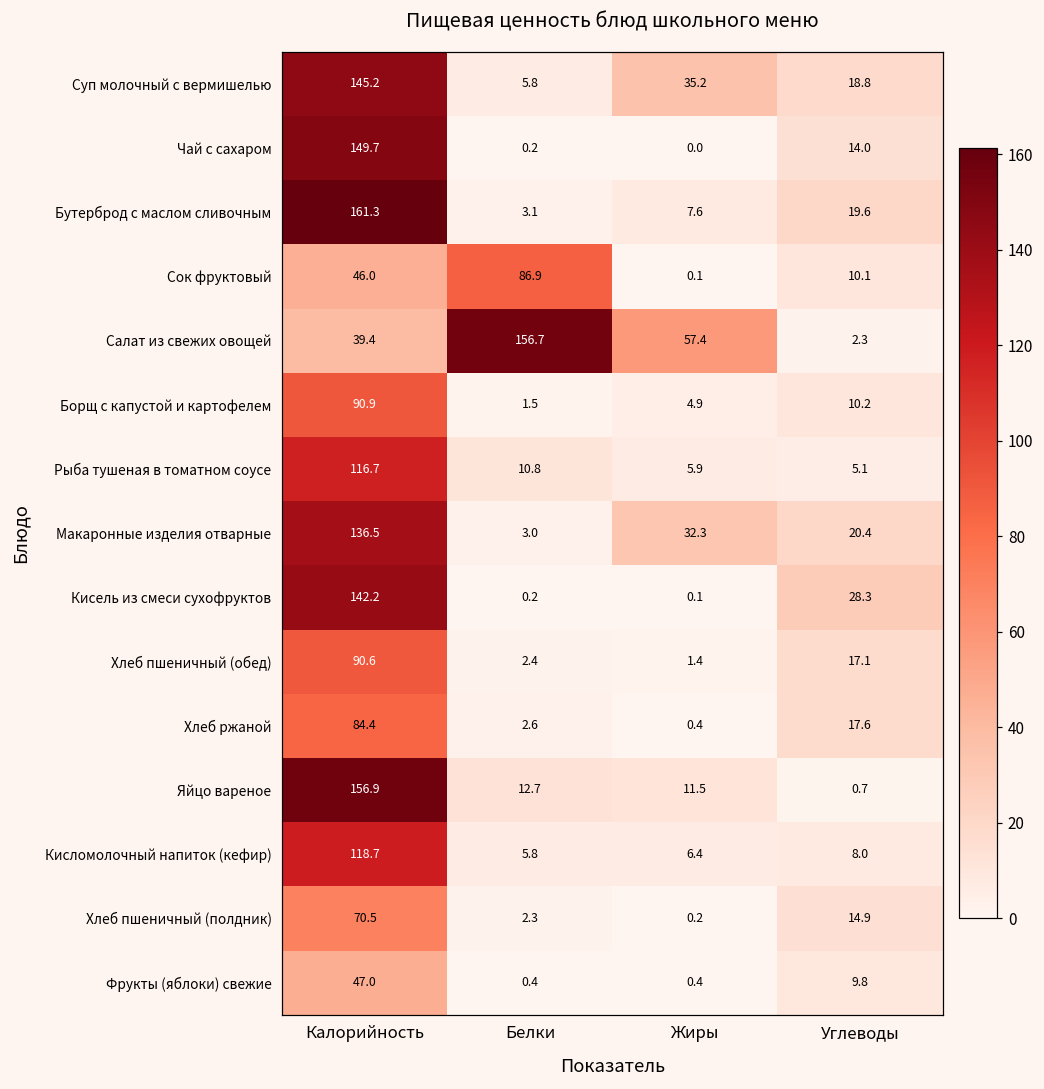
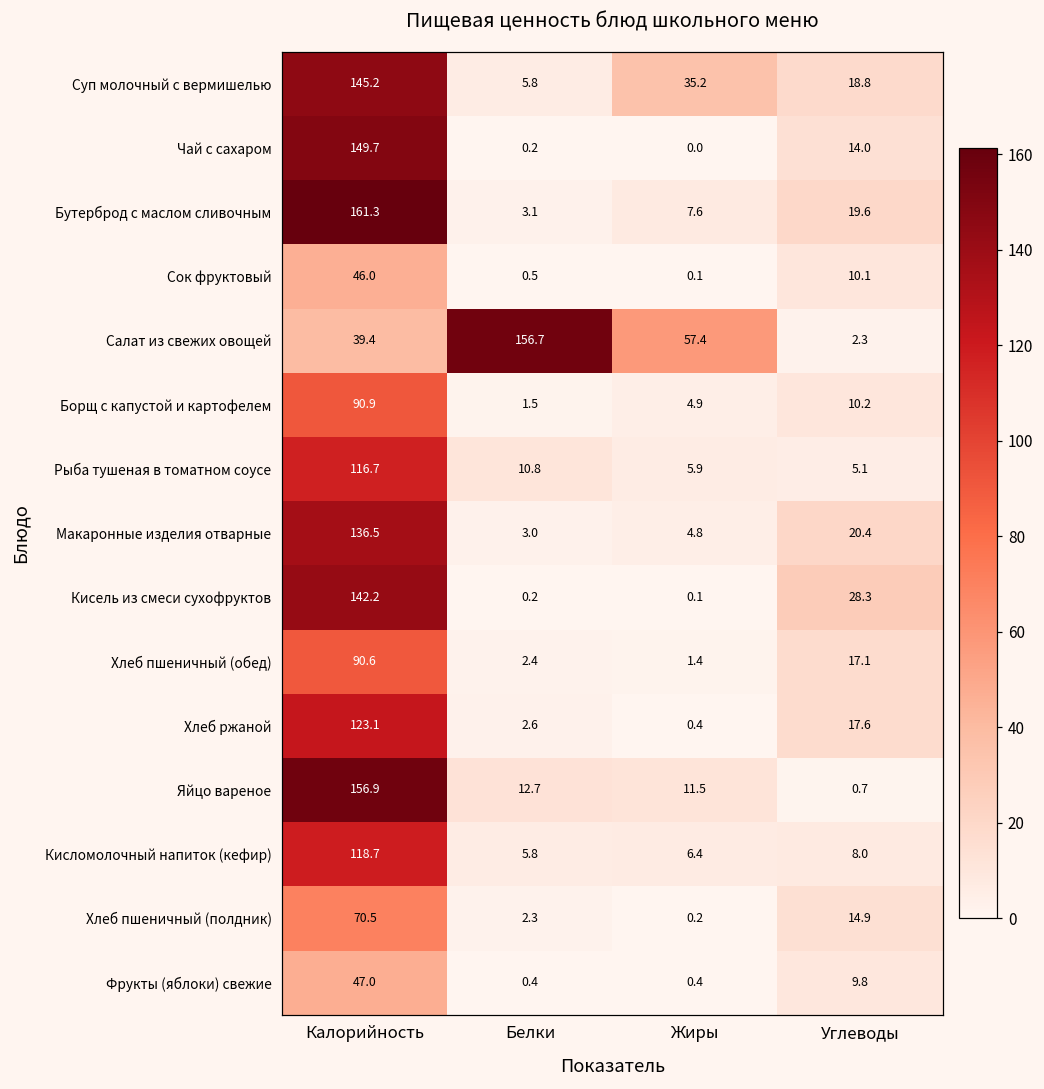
  {
    "Суп молочный с вермишелью": {
      "Калорийность": 145.2,
      "Белки": 5.8,
      "Жиры": 35.2,
      "Углеводы": 18.8
    },
    "Чай с сахаром": {
      "Калорийность": 149.7,
      "Белки": 0.2,
      "Жиры": 0.0,
      "Углеводы": 14.0
    },
    "Бутерброд с маслом сливочным": {
      "Калорийность": 161.3,
      "Белки": 3.1,
      "Жиры": 7.6,
      "Углеводы": 19.6
    },
    "Сок фруктовый": {
      "Калорийность": 46.0,
-     "Белки": 86.9,
+     "Белки": 0.5,
      "Жиры": 0.1,
      "Углеводы": 10.1
    },
    "Салат из свежих овощей": {
      "Калорийность": 39.4,
      "Белки": 156.7,
      "Жиры": 57.4,
      "Углеводы": 2.3
    },
    "Борщ с капустой и картофелем": {
      "Калорийность": 90.9,
      "Белки": 1.5,
      "Жиры": 4.9,
      "Углеводы": 10.2
    },
    "Рыба тушеная в томатном соусе": {
      "Калорийность": 116.7,
      "Белки": 10.8,
      "Жиры": 5.9,
      "Углеводы": 5.1
    },
    "Макаронные изделия отварные": {
      "Калорийность": 136.5,
      "Белки": 3.0,
-     "Жиры": 32.3,
+     "Жиры": 4.8,
      "Углеводы": 20.4
    },
    "Кисель из смеси сухофруктов": {
      "Калорийность": 142.2,
      "Белки": 0.2,
      "Жиры": 0.1,
      "Углеводы": 28.3
    },
    "Хлеб пшеничный (обед)": {
      "Калорийность": 90.6,
      "Белки": 2.4,
      "Жиры": 1.4,
      "Углеводы": 17.1
    },
    "Хлеб ржаной": {
-     "Калорийность": 84.4,
+     "Калорийность": 123.1,
      "Белки": 2.6,
      "Жиры": 0.4,
      "Углеводы": 17.6
    },
    "Яйцо вареное": {
      "Калорийность": 156.9,
      "Белки": 12.7,
      "Жиры": 11.5,
      "Углеводы": 0.7
    },
    "Кисломолочный напиток (кефир)": {
      "Калорийность": 118.7,
      "Белки": 5.8,
      "Жиры": 6.4,
      "Углеводы": 8.0
    },
    "Хлеб пшеничный (полдник)": {
      "Калорийность": 70.5,
      "Белки": 2.3,
      "Жиры": 0.2,
      "Углеводы": 14.9
    },
    "Фрукты (яблоки) свежие": {
      "Калорийность": 47.0,
      "Белки": 0.4,
      "Жиры": 0.4,
      "Углеводы": 9.8
    }
  }
